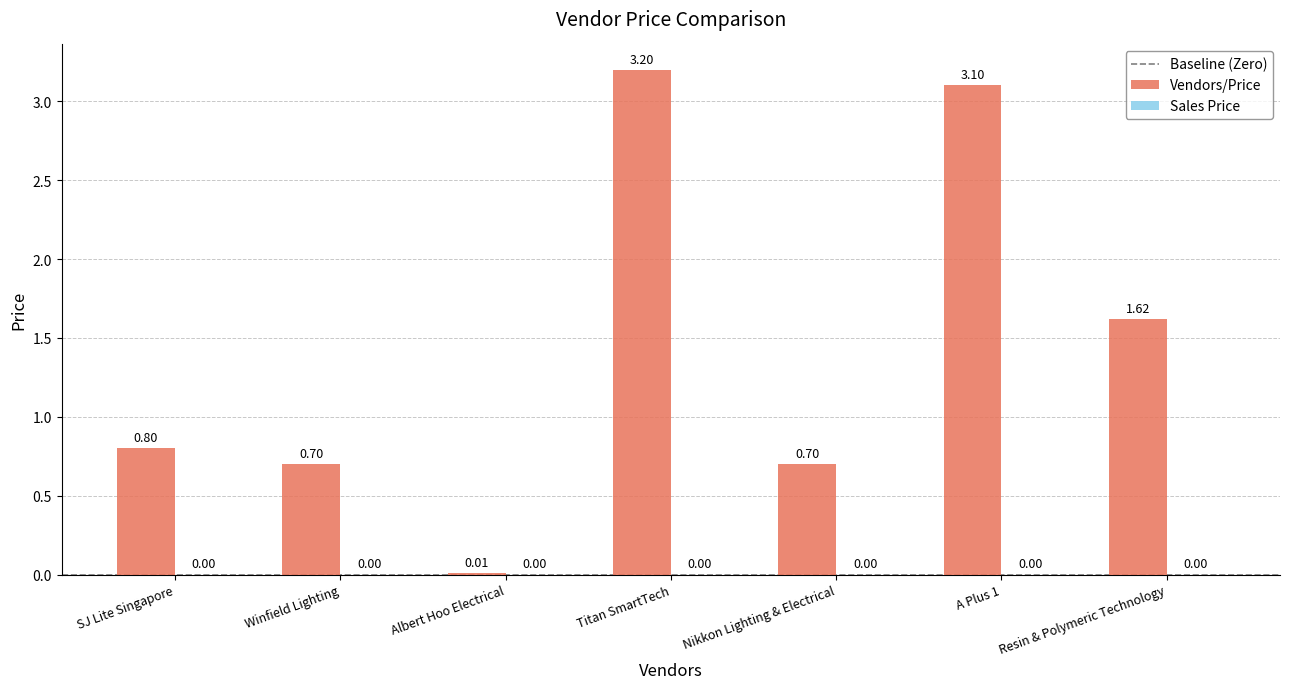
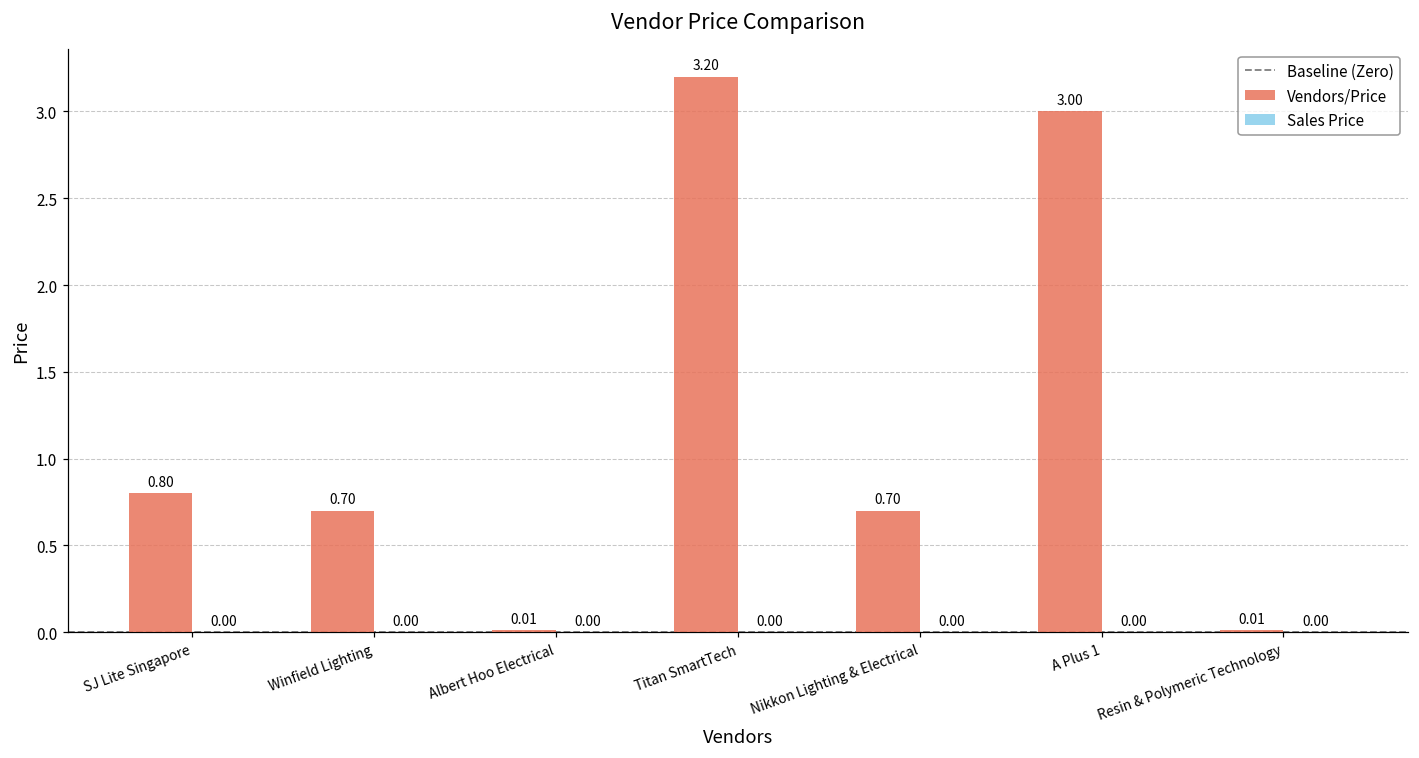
  {
    "Vendors/Price": {
      "SJ Lite Singapore": 0.80,
      "Winfield Lighting": 0.70,
      "Albert Hoo Electrical": 0.01,
      "Titan SmartTech": 3.20,
      "Nikkon Lighting & Electrical": 0.70,
-     "A Plus 1": 3.10,
-     "Resin & Polymeric Technology": 1.62
+     "A Plus 1": 3.00,
+     "Resin & Polymeric Technology": 0.01
    },
    "Sales Price": {
      "SJ Lite Singapore": 0.00,
      "Winfield Lighting": 0.00,
      "Albert Hoo Electrical": 0.00,
      "Titan SmartTech": 0.00,
      "Nikkon Lighting & Electrical": 0.00,
      "A Plus 1": 0.00,
      "Resin & Polymeric Technology": 0.00
    }
  }
